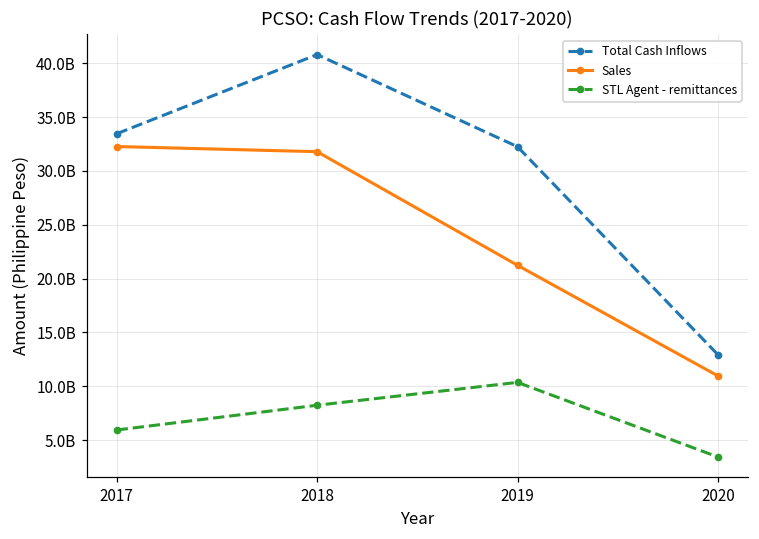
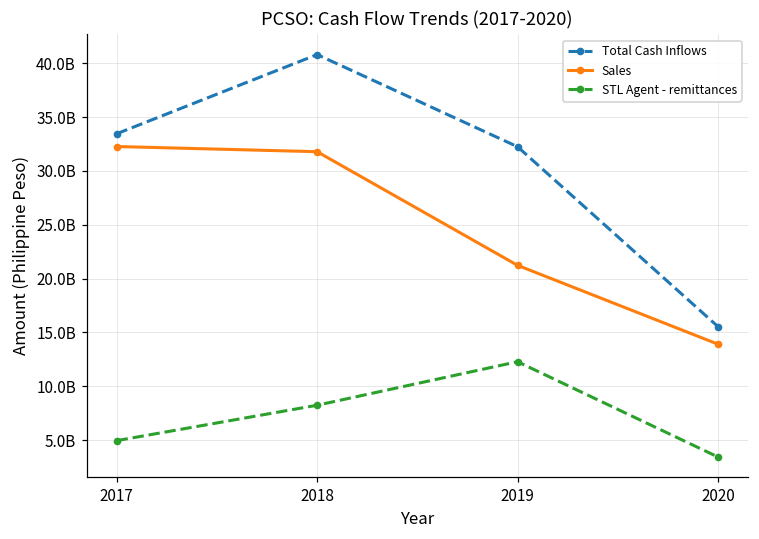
  {
    "Total Cash Inflows": {
      "2017": 33000000000,
      "2018": 41000000000,
      "2019": 32000000000,
-     "2020": 13000000000
+     "2020": 16000000000
    },
    "Sales": {
      "2017": 32000000000,
      "2018": 32000000000,
      "2019": 21000000000,
-     "2020": 11000000000
+     "2020": 14000000000
    },
    "STL Agent - remittances": {
-     "2017": 6000000000,
+     "2017": 5000000000,
      "2018": 8000000000,
-     "2019": 10000000000,
+     "2019": 12000000000,
      "2020": 3000000000
    }
  }
